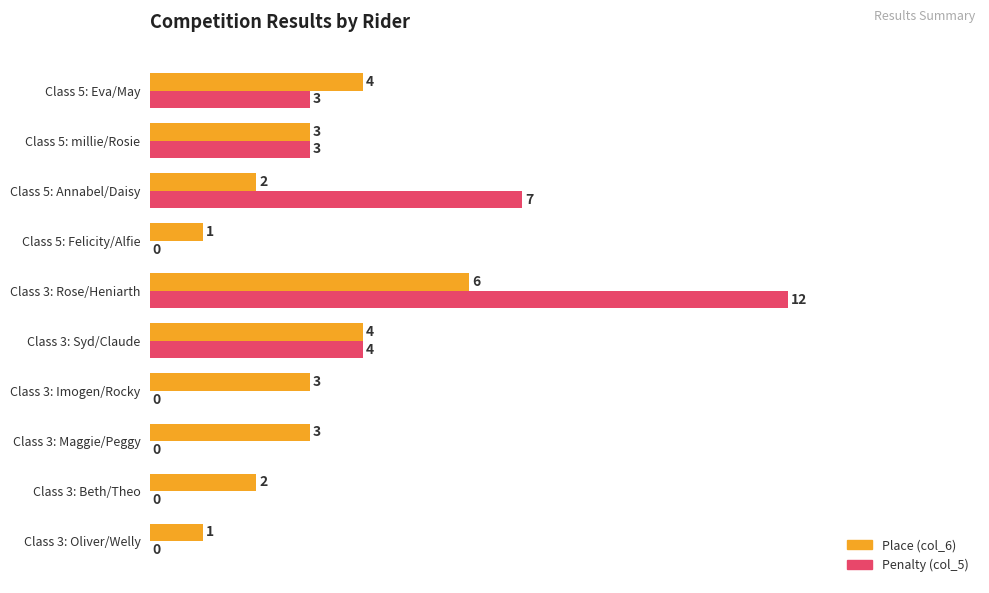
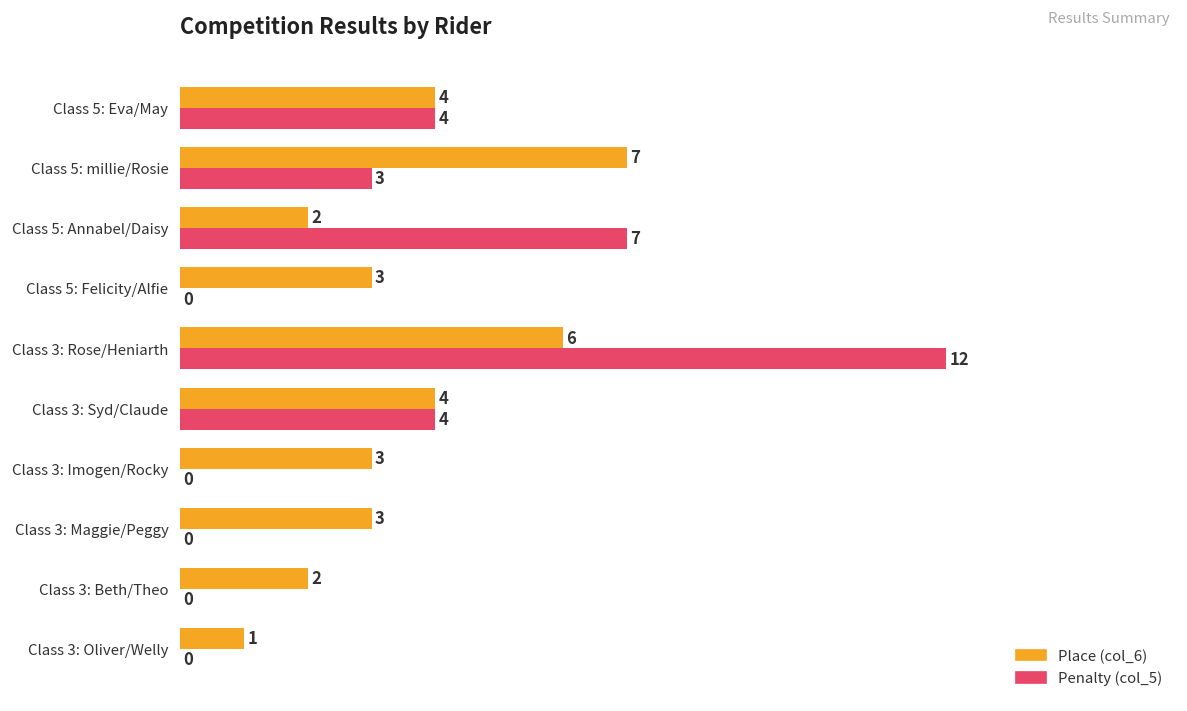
  {
    "Place (col_6)": {
      "Class 5: Eva/May": 4,
-     "Class 5: millie/Rosie": 3,
+     "Class 5: millie/Rosie": 7,
      "Class 5: Annabel/Daisy": 2,
-     "Class 5: Felicity/Alfie": 1,
+     "Class 5: Felicity/Alfie": 3,
      "Class 3: Rose/Heniarth": 6,
      "Class 3: Syd/Claude": 4,
      "Class 3: Imogen/Rocky": 3,
      "Class 3: Maggie/Peggy": 3,
      "Class 3: Beth/Theo": 2,
      "Class 3: Oliver/Welly": 1
    },
    "Penalty (col_5)": {
-     "Class 5: Eva/May": 3,
+     "Class 5: Eva/May": 4,
      "Class 5: millie/Rosie": 3,
      "Class 5: Annabel/Daisy": 7,
      "Class 5: Felicity/Alfie": 0,
      "Class 3: Rose/Heniarth": 12,
      "Class 3: Syd/Claude": 4,
      "Class 3: Imogen/Rocky": 0,
      "Class 3: Maggie/Peggy": 0,
      "Class 3: Beth/Theo": 0,
      "Class 3: Oliver/Welly": 0
    }
  }
